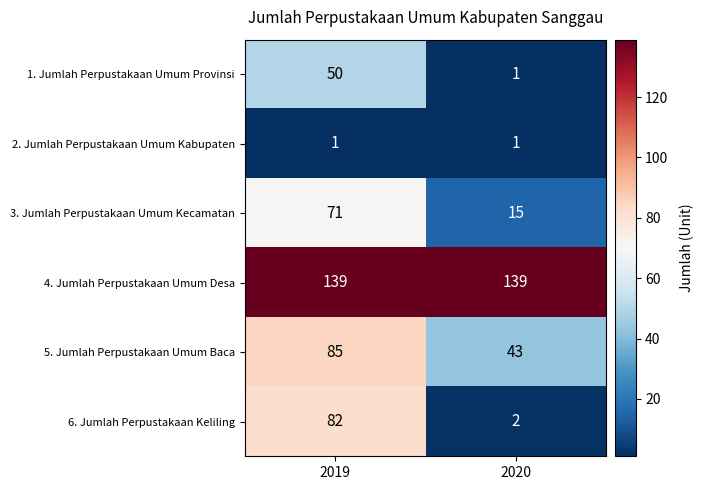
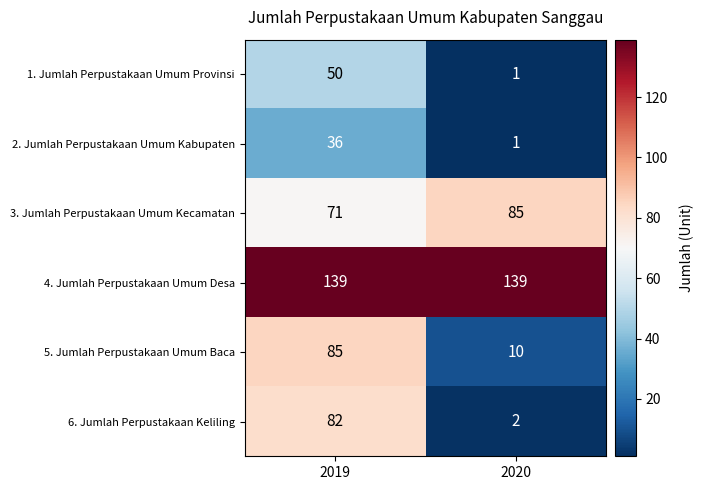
  {
    "1. Jumlah Perpustakaan Umum Provinsi": {
      "2019": 50,
      "2020": 1
    },
    "2. Jumlah Perpustakaan Umum Kabupaten": {
-     "2019": 1,
+     "2019": 36,
      "2020": 1
    },
    "3. Jumlah Perpustakaan Umum Kecamatan": {
      "2019": 71,
-     "2020": 15
+     "2020": 85
    },
    "4. Jumlah Perpustakaan Umum Desa": {
      "2019": 139,
      "2020": 139
    },
    "5. Jumlah Perpustakaan Umum Baca": {
      "2019": 85,
-     "2020": 43
+     "2020": 10
    },
    "6. Jumlah Perpustakaan Keliling": {
      "2019": 82,
      "2020": 2
    }
  }
